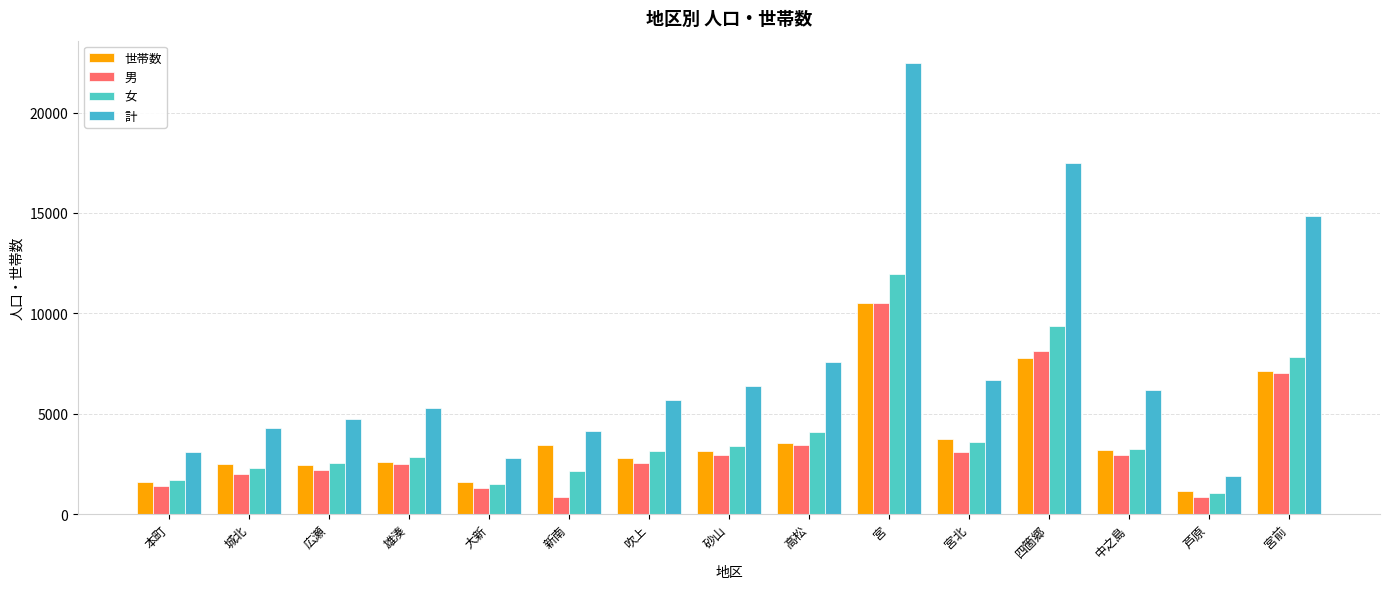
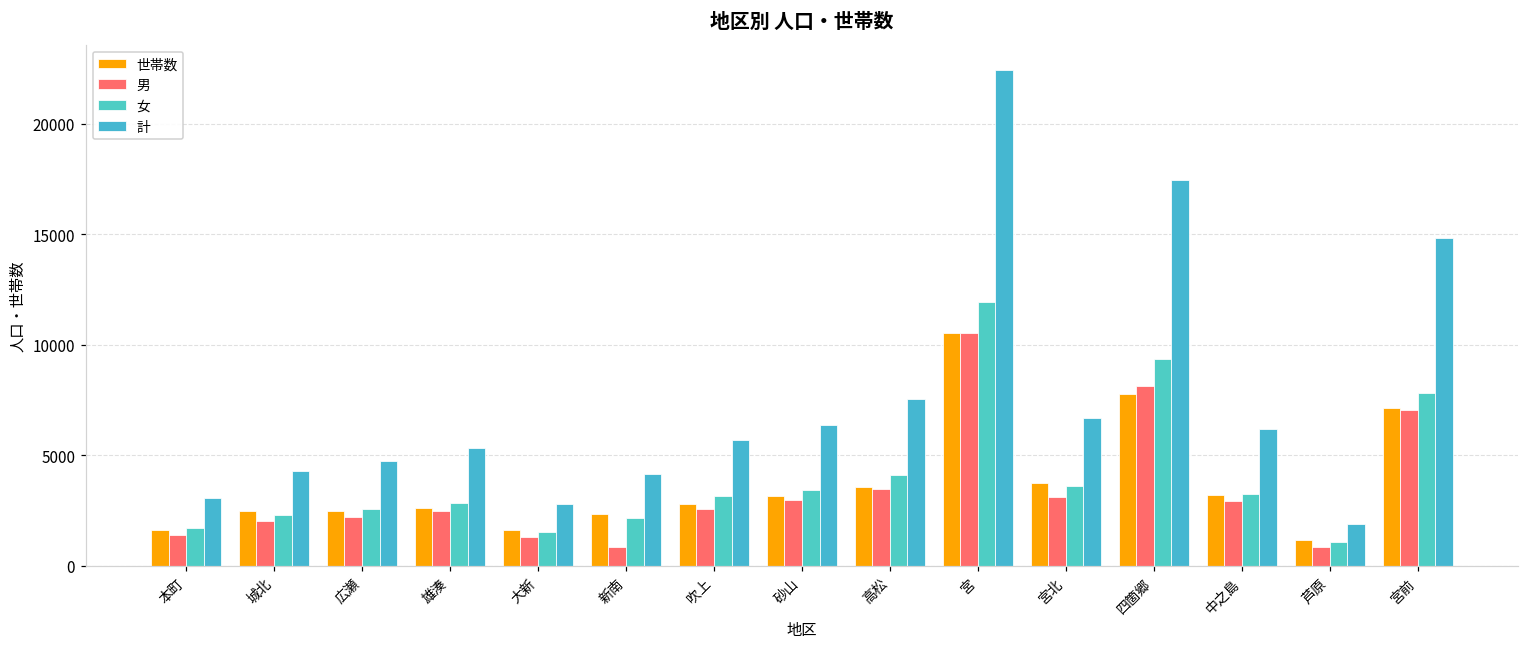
  {
    "世帯数": {
      "本町": 1600,
      "城北": 2500,
      "広瀬": 2500,
      "雄湊": 2600,
      "大新": 1600,
-     "新南": 3500,
+     "新南": 2400,
      "吹上": 2800,
      "砂山": 3200,
      "高松": 3500,
      "宮": 10500,
      "宮北": 3800,
      "四箇郷": 7800,
      "中之島": 3200,
      "芦原": 1100,
      "宮前": 7100
    },
    "男": {
      "本町": 1400,
      "城北": 2000,
      "広瀬": 2200,
      "雄湊": 2500,
      "大新": 1300,
      "新南": 800,
      "吹上": 2600,
      "砂山": 3000,
      "高松": 3500,
      "宮": 10500,
      "宮北": 3100,
      "四箇郷": 8100,
      "中之島": 2900,
      "芦原": 800,
      "宮前": 7000
    }
  }
